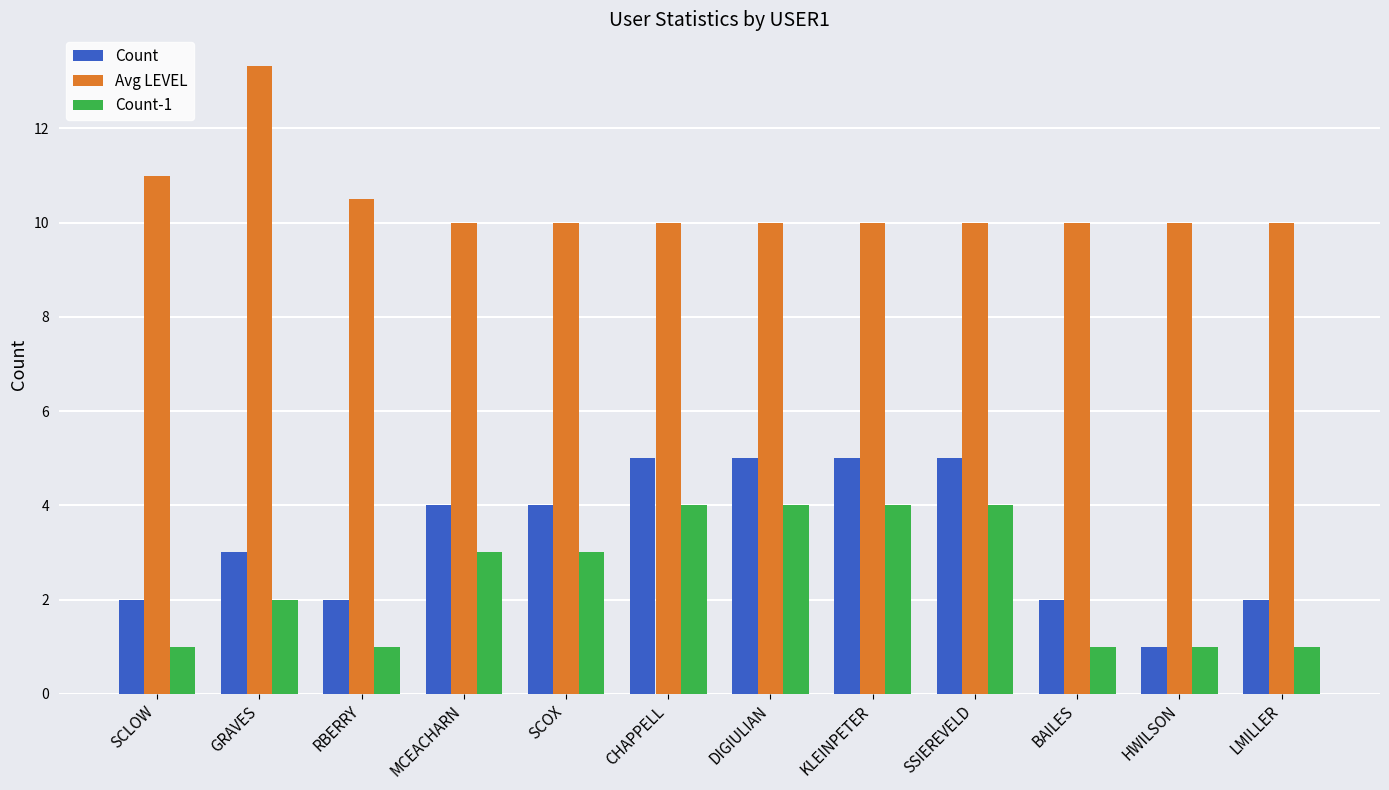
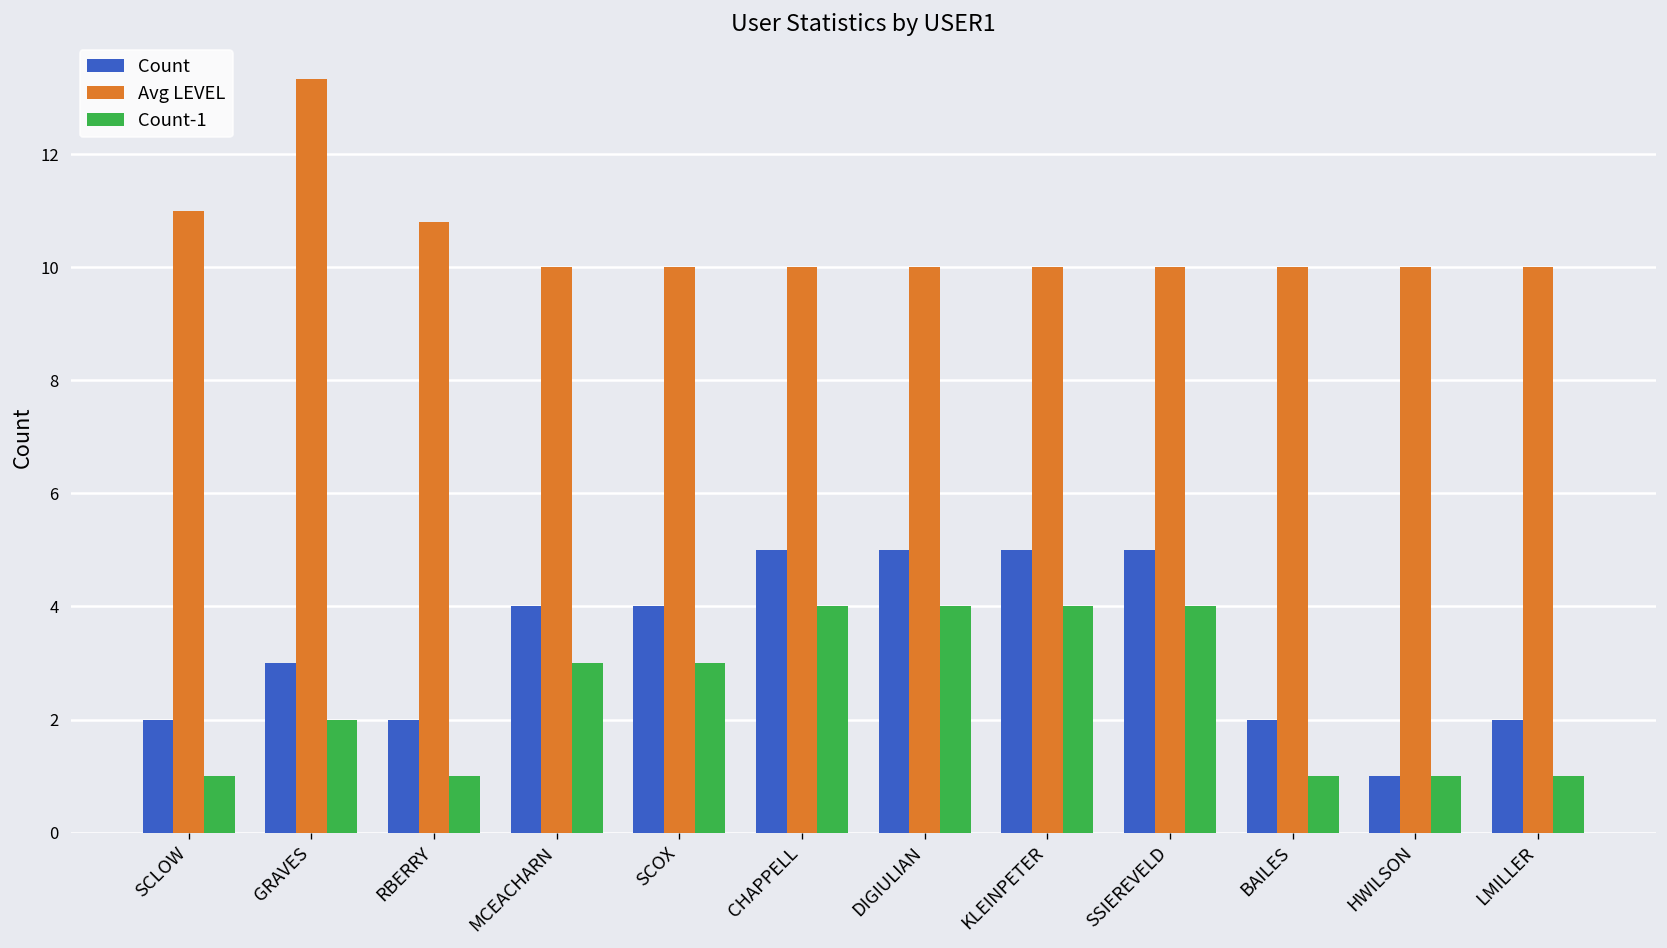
  {
    "Count": {
      "SCLOW": 2.0,
      "GRAVES": 3.0,
      "RBERRY": 2.0,
      "MCEACHARN": 4.0,
      "SCOX": 4.0,
      "CHAPPELL": 5.0,
      "DIGIULIAN": 5.0,
      "KLEINPETER": 5.0,
      "SSIEREVELD": 5.0,
      "BAILES": 2.0,
      "HWILSON": 1.0,
      "LMILLER": 2.0
    },
    "Avg LEVEL": {
      "SCLOW": 11.0,
      "GRAVES": 13.3,
-     "RBERRY": 10.5,
+     "RBERRY": 10.8,
      "MCEACHARN": 10.0,
      "SCOX": 10.0,
      "CHAPPELL": 10.0,
      "DIGIULIAN": 10.0,
      "KLEINPETER": 10.0,
      "SSIEREVELD": 10.0,
      "BAILES": 10.0,
      "HWILSON": 10.0,
      "LMILLER": 10.0
    },
    "Count-1": {
      "SCLOW": 1.0,
      "GRAVES": 2.0,
      "RBERRY": 1.0,
      "MCEACHARN": 3.0,
      "SCOX": 3.0,
      "CHAPPELL": 4.0,
      "DIGIULIAN": 4.0,
      "KLEINPETER": 4.0,
      "SSIEREVELD": 4.0,
      "BAILES": 1.0,
      "HWILSON": 1.0,
      "LMILLER": 1.0
    }
  }
